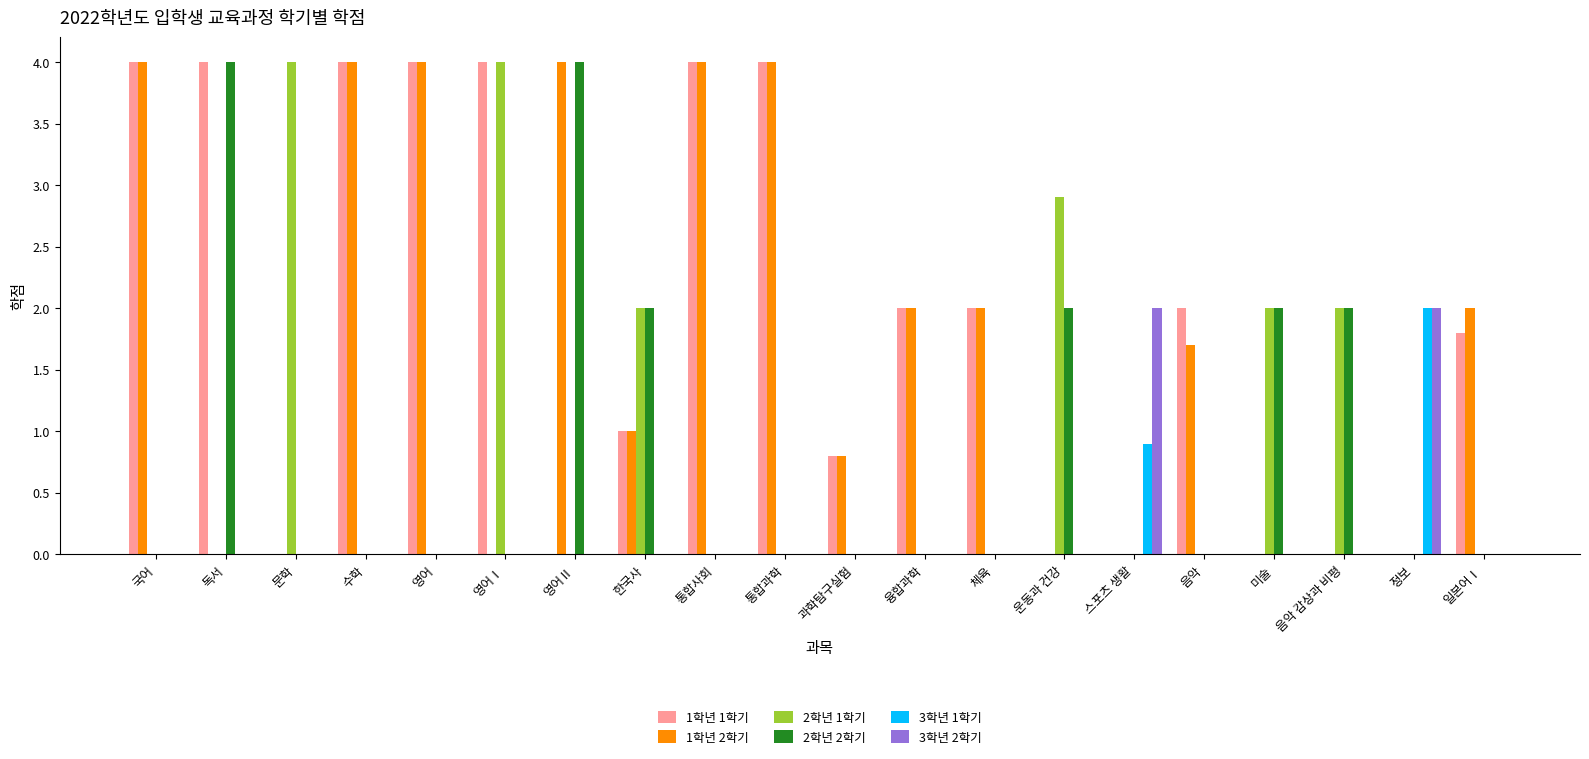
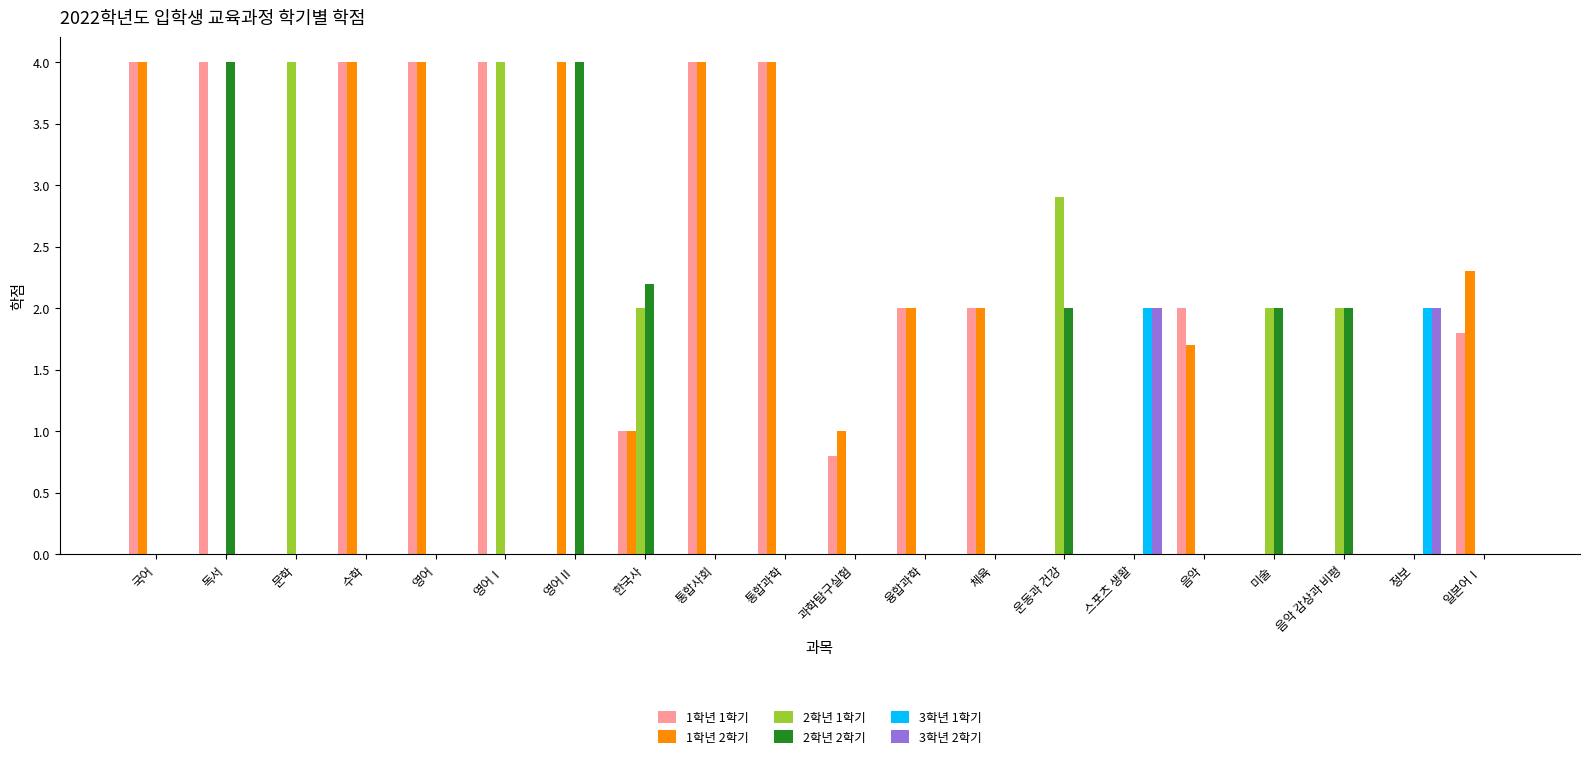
  {
    "1학년 1학기": {
      "국어": 4.0,
      "독서": 4.0,
      "문학": 0.0,
      "수학": 4.0,
      "영어": 4.0,
      "영어Ⅰ": 4.0,
      "영어Ⅱ": 0.0,
      "한국사": 1.0,
      "통합사회": 4.0,
      "통합과학": 4.0,
      "과학탐구실험": 0.8,
      "융합과학": 2.0,
      "체육": 2.0,
      "운동과 건강": 0.0,
      "스포츠 생활": 0.0,
      "음악": 2.0,
      "미술": 0.0,
      "음악 감상과 비평": 0.0,
      "정보": 0.0,
      "일본어Ⅰ": 1.8
    },
    "1학년 2학기": {
      "국어": 4.0,
      "독서": 0.0,
      "문학": 0.0,
      "수학": 4.0,
      "영어": 4.0,
      "영어Ⅰ": 0.0,
      "영어Ⅱ": 4.0,
      "한국사": 1.0,
      "통합사회": 4.0,
      "통합과학": 4.0,
-     "과학탐구실험": 0.8,
+     "과학탐구실험": 1.0,
      "융합과학": 2.0,
      "체육": 2.0,
      "운동과 건강": 0.0,
      "스포츠 생활": 0.0,
      "음악": 1.7,
      "미술": 0.0,
      "음악 감상과 비평": 0.0,
      "정보": 0.0,
-     "일본어Ⅰ": 2.0
+     "일본어Ⅰ": 2.3
    },
    "2학년 1학기": {
      "국어": 0.0,
      "독서": 0.0,
      "문학": 4.0,
      "수학": 0.0,
      "영어": 0.0,
      "영어Ⅰ": 4.0,
      "영어Ⅱ": 0.0,
      "한국사": 2.0,
      "통합사회": 0.0,
      "통합과학": 0.0,
      "과학탐구실험": 0.0,
      "융합과학": 0.0,
      "체육": 0.0,
      "운동과 건강": 2.9,
      "스포츠 생활": 0.0,
      "음악": 0.0,
      "미술": 2.0,
      "음악 감상과 비평": 2.0,
      "정보": 0.0,
      "일본어Ⅰ": 0.0
    },
    "2학년 2학기": {
      "국어": 0.0,
      "독서": 4.0,
      "문학": 0.0,
      "수학": 0.0,
      "영어": 0.0,
      "영어Ⅰ": 0.0,
      "영어Ⅱ": 4.0,
-     "한국사": 2.0,
+     "한국사": 2.2,
      "통합사회": 0.0,
      "통합과학": 0.0,
      "과학탐구실험": 0.0,
      "융합과학": 0.0,
      "체육": 0.0,
      "운동과 건강": 2.0,
      "스포츠 생활": 0.0,
      "음악": 0.0,
      "미술": 2.0,
      "음악 감상과 비평": 2.0,
      "정보": 0.0,
      "일본어Ⅰ": 0.0
    },
    "3학년 1학기": {
      "국어": 0.0,
      "독서": 0.0,
      "문학": 0.0,
      "수학": 0.0,
      "영어": 0.0,
      "영어Ⅰ": 0.0,
      "영어Ⅱ": 0.0,
      "한국사": 0.0,
      "통합사회": 0.0,
      "통합과학": 0.0,
      "과학탐구실험": 0.0,
      "융합과학": 0.0,
      "체육": 0.0,
      "운동과 건강": 0.0,
-     "스포츠 생활": 0.9,
+     "스포츠 생활": 2.0,
      "음악": 0.0,
      "미술": 0.0,
      "음악 감상과 비평": 0.0,
      "정보": 2.0,
      "일본어Ⅰ": 0.0
    },
    "3학년 2학기": {
      "국어": 0.0,
      "독서": 0.0,
      "문학": 0.0,
      "수학": 0.0,
      "영어": 0.0,
      "영어Ⅰ": 0.0,
      "영어Ⅱ": 0.0,
      "한국사": 0.0,
      "통합사회": 0.0,
      "통합과학": 0.0,
      "과학탐구실험": 0.0,
      "융합과학": 0.0,
      "체육": 0.0,
      "운동과 건강": 0.0,
      "스포츠 생활": 2.0,
      "음악": 0.0,
      "미술": 0.0,
      "음악 감상과 비평": 0.0,
      "정보": 2.0,
      "일본어Ⅰ": 0.0
    }
  }
